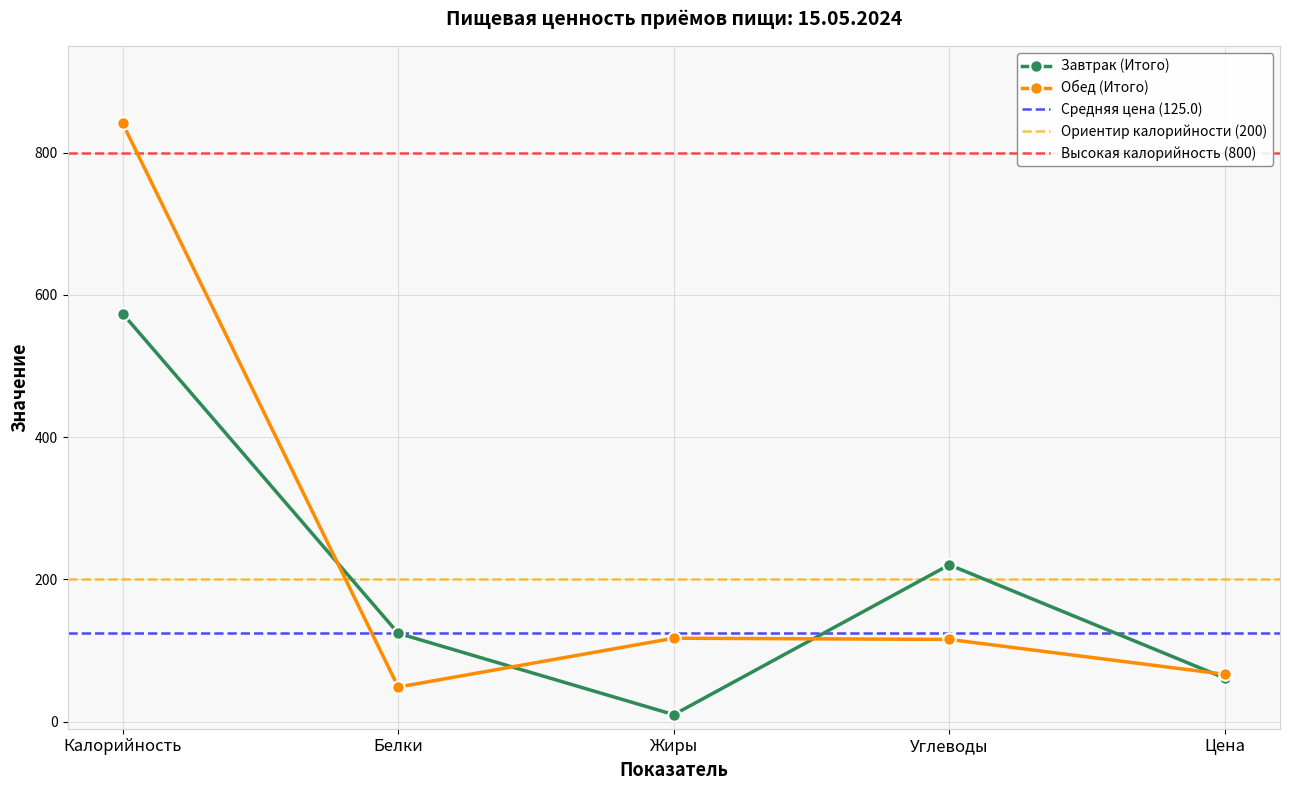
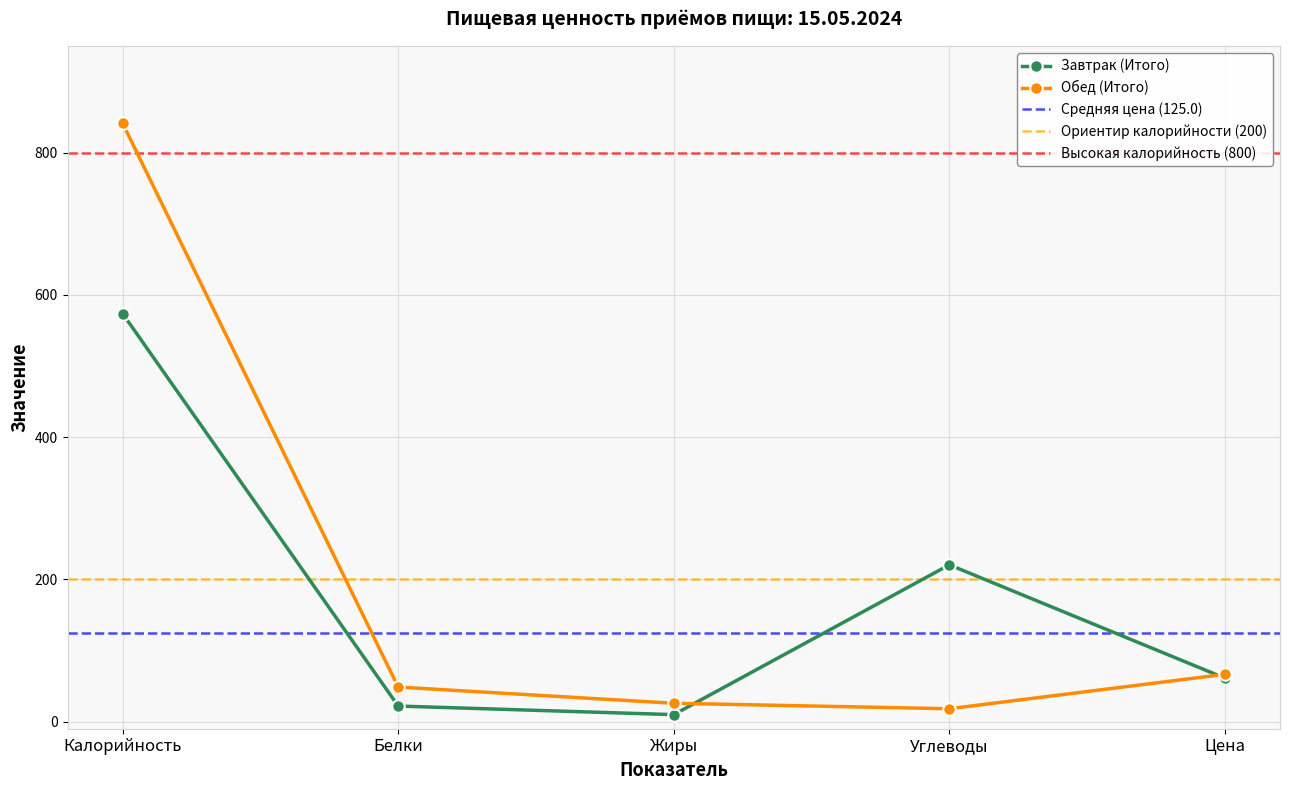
  {
    "Завтрак (Итого)": {
      "Калорийность": 570,
-     "Белки": 120,
+     "Белки": 20,
      "Жиры": 10,
      "Углеводы": 220,
      "Цена": 60
    },
    "Обед (Итого)": {
      "Калорийность": 840,
      "Белки": 50,
-     "Жиры": 120,
-     "Углеводы": 120,
+     "Жиры": 30,
+     "Углеводы": 20,
      "Цена": 70
    }
  }
